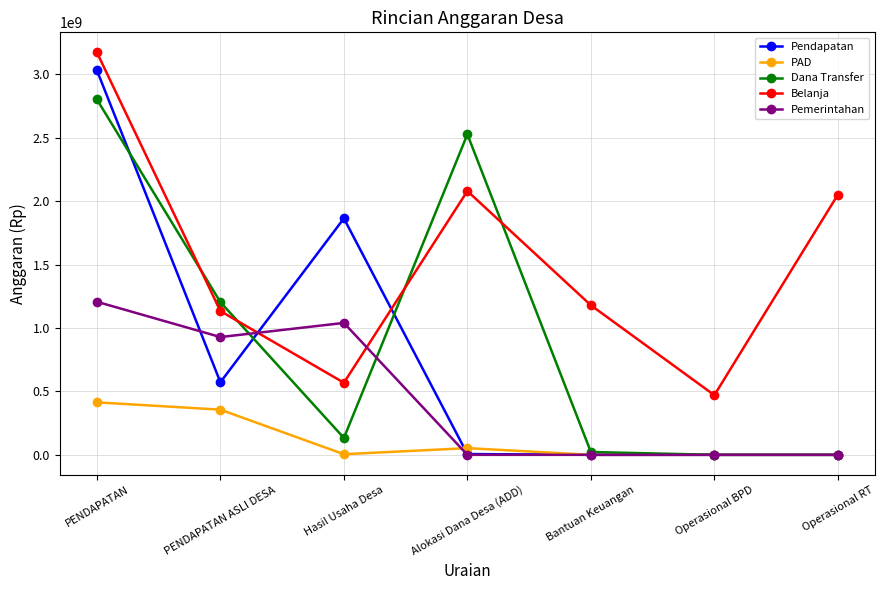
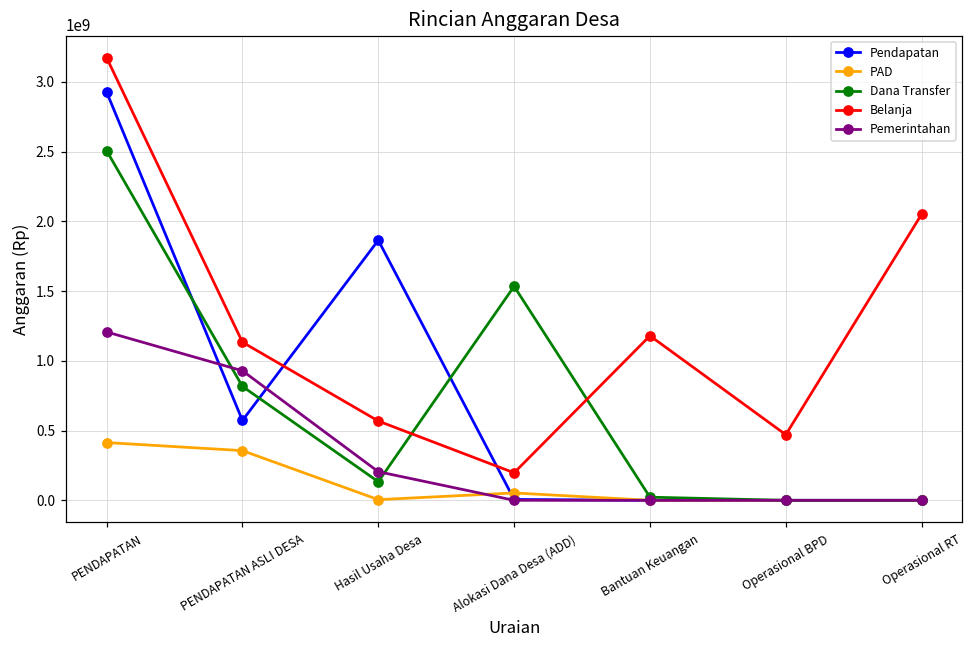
  {
    "Pendapatan": {
-     "PENDAPATAN": 3030000000,
+     "PENDAPATAN": 2930000000,
      "PENDAPATAN ASLI DESA": 570000000,
      "Hasil Usaha Desa": 1860000000
    },
    "PAD": {
      "PENDAPATAN": 410000000,
      "PENDAPATAN ASLI DESA": 360000000,
      "Hasil Usaha Desa": 0,
      "Alokasi Dana Desa (ADD)": 50000000
    },
    "Dana Transfer": {
-     "PENDAPATAN": 2800000000,
-     "PENDAPATAN ASLI DESA": 1200000000,
+     "PENDAPATAN": 2510000000,
+     "PENDAPATAN ASLI DESA": 820000000,
      "Hasil Usaha Desa": 130000000,
-     "Alokasi Dana Desa (ADD)": 2530000000,
+     "Alokasi Dana Desa (ADD)": 1530000000,
      "Bantuan Keuangan": 20000000
    },
    "Belanja": {
      "PENDAPATAN": 3170000000,
      "PENDAPATAN ASLI DESA": 1130000000,
      "Hasil Usaha Desa": 570000000,
-     "Alokasi Dana Desa (ADD)": 2080000000,
+     "Alokasi Dana Desa (ADD)": 200000000,
      "Bantuan Keuangan": 1180000000,
      "Operasional BPD": 470000000,
      "Operasional RT": 2050000000
    },
    "Pemerintahan": {
      "PENDAPATAN": 1210000000,
      "PENDAPATAN ASLI DESA": 930000000,
-     "Hasil Usaha Desa": 1040000000
+     "Hasil Usaha Desa": 210000000
    }
  }
